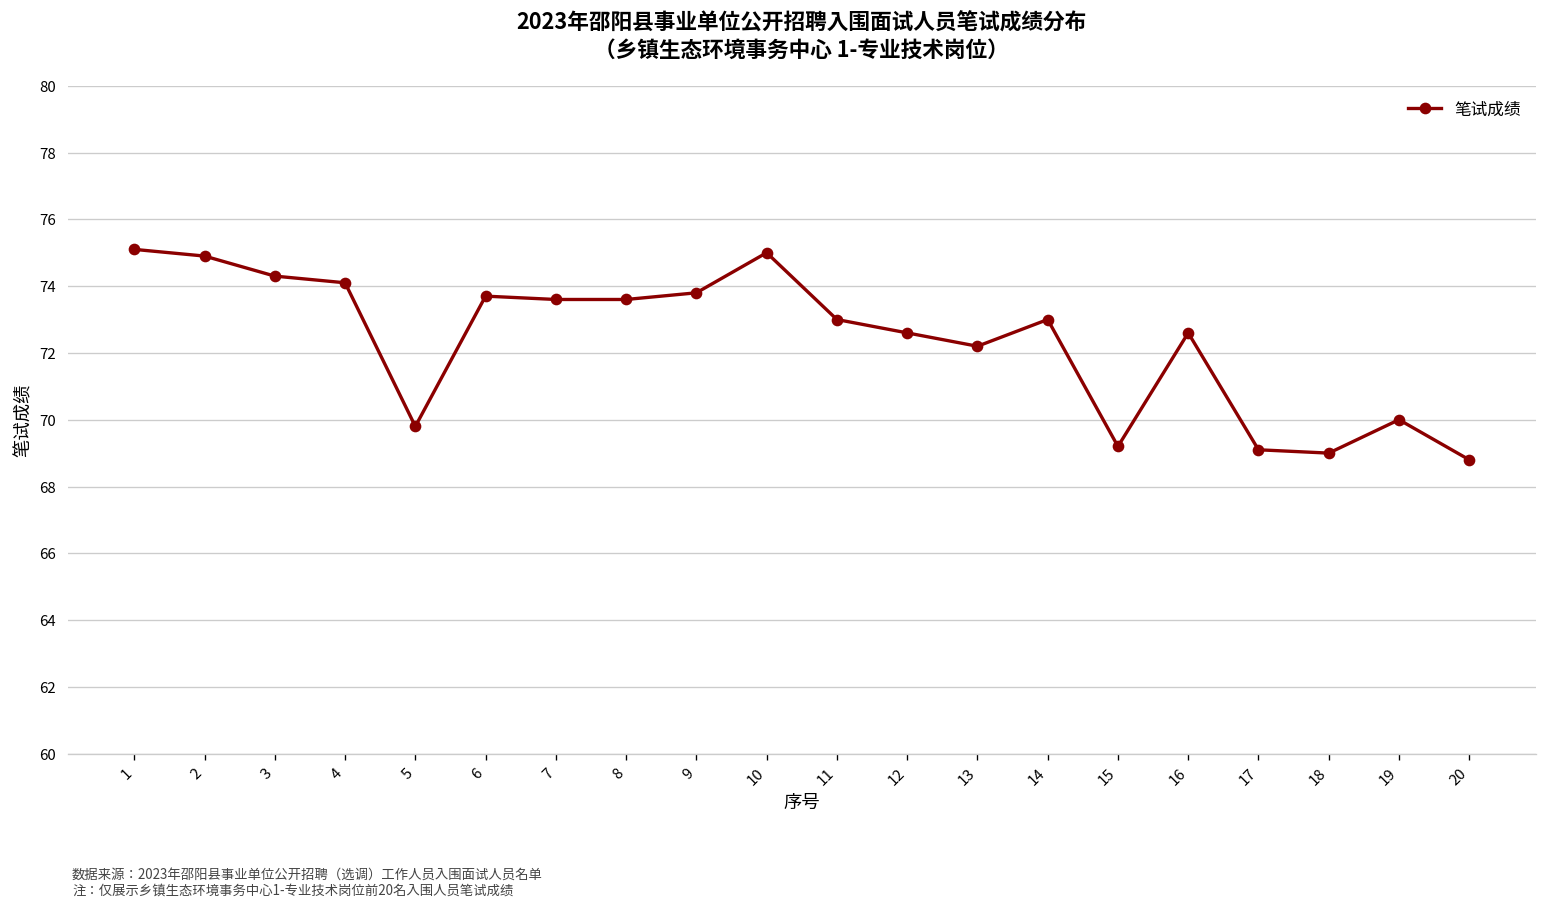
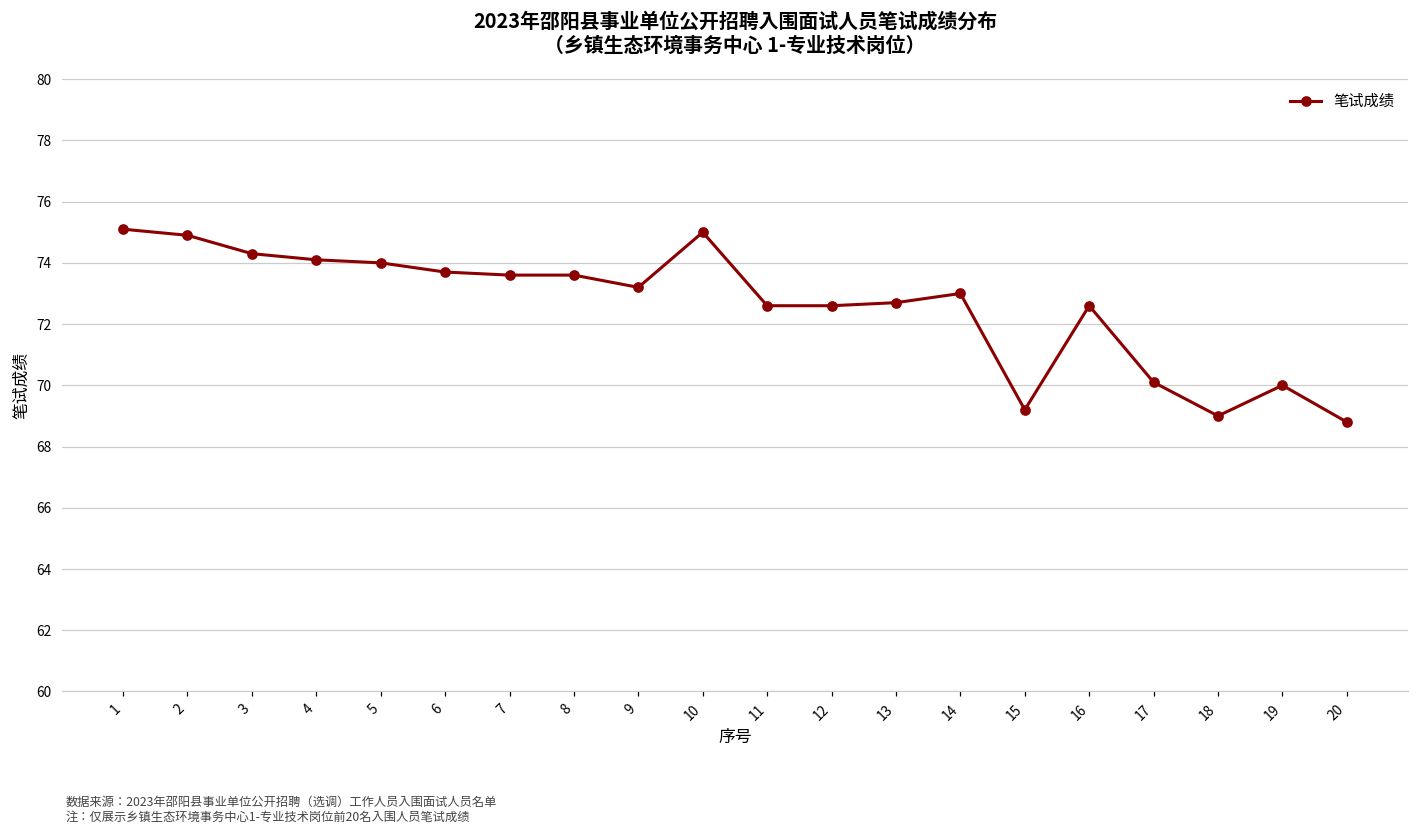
  {
    "1": 75.1,
    "2": 74.9,
    "3": 74.3,
    "4": 74.1,
-   "5": 69.8,
+   "5": 74.0,
    "6": 73.7,
    "7": 73.6,
    "8": 73.6,
-   "9": 73.8,
+   "9": 73.2,
    "10": 75.0,
-   "11": 73.0,
+   "11": 72.6,
    "12": 72.6,
-   "13": 72.2,
+   "13": 72.7,
    "14": 73.0,
    "15": 69.2,
    "16": 72.6,
-   "17": 69.1,
+   "17": 70.1,
    "18": 69.0,
    "19": 70.0,
    "20": 68.8
  }
